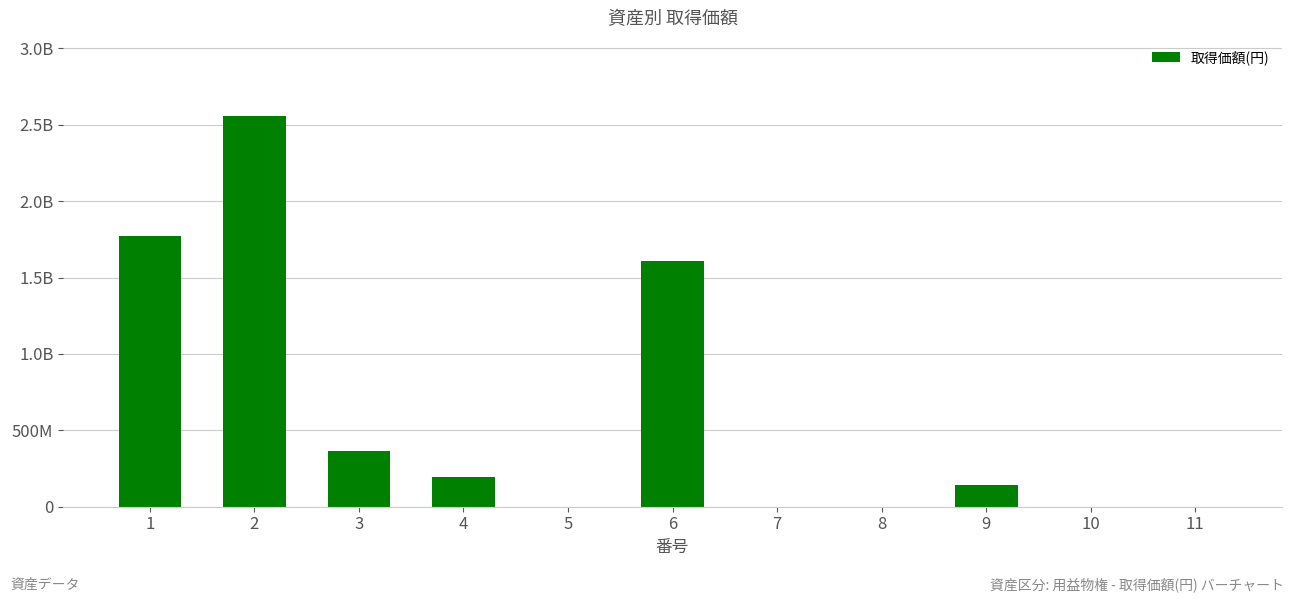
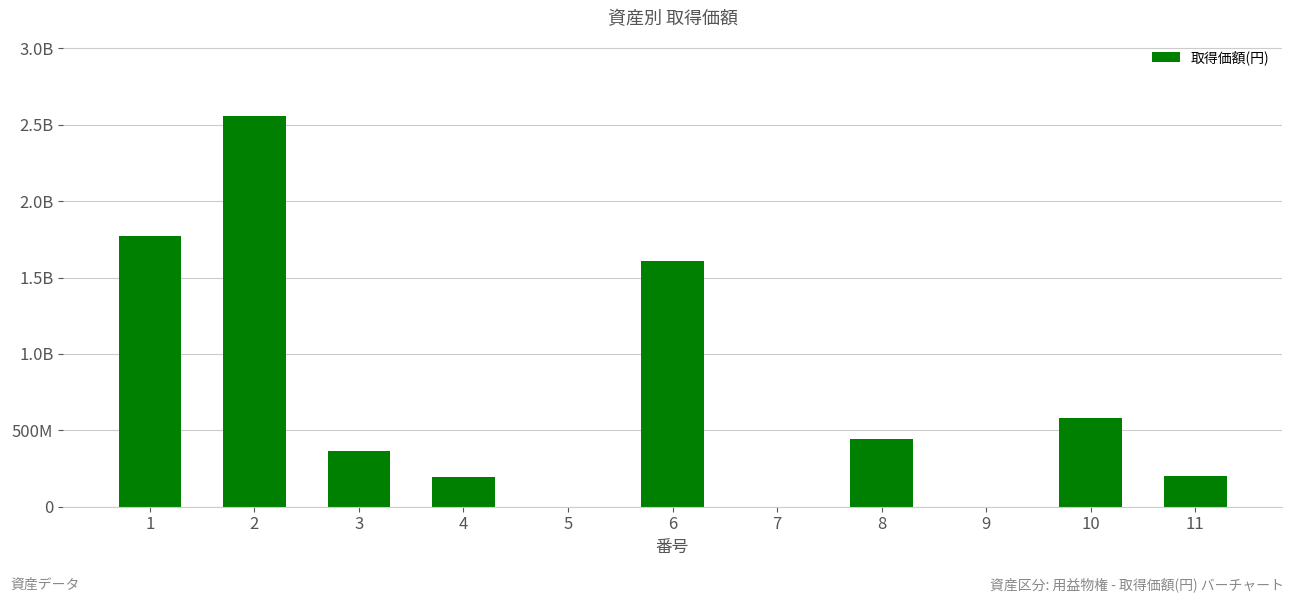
  {
    "1": 1770000000,
    "2": 2560000000,
    "3": 360000000,
    "4": 190000000,
    "5": 0,
    "6": 1610000000,
    "7": 0,
-   "8": 0,
-   "9": 140000000,
-   "10": 0,
-   "11": 0
+   "8": 440000000,
+   "9": 0,
+   "10": 580000000,
+   "11": 200000000
  }
